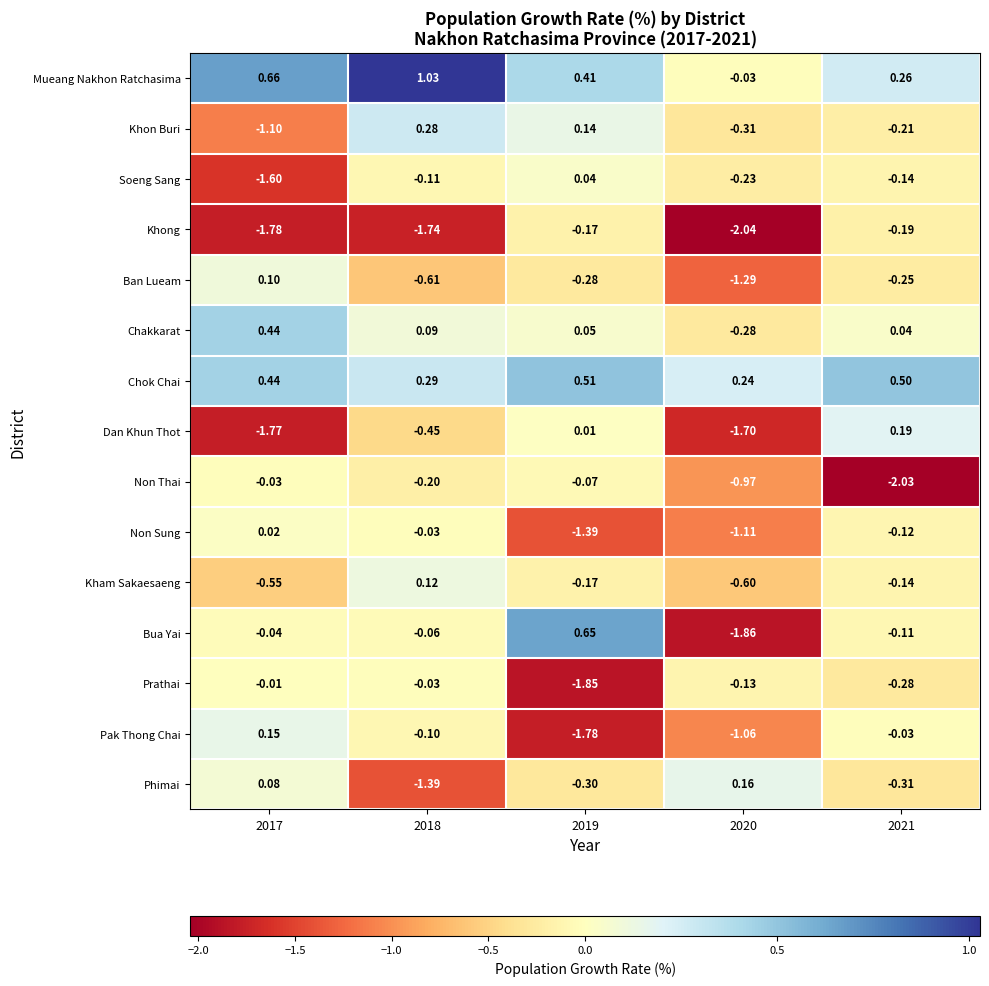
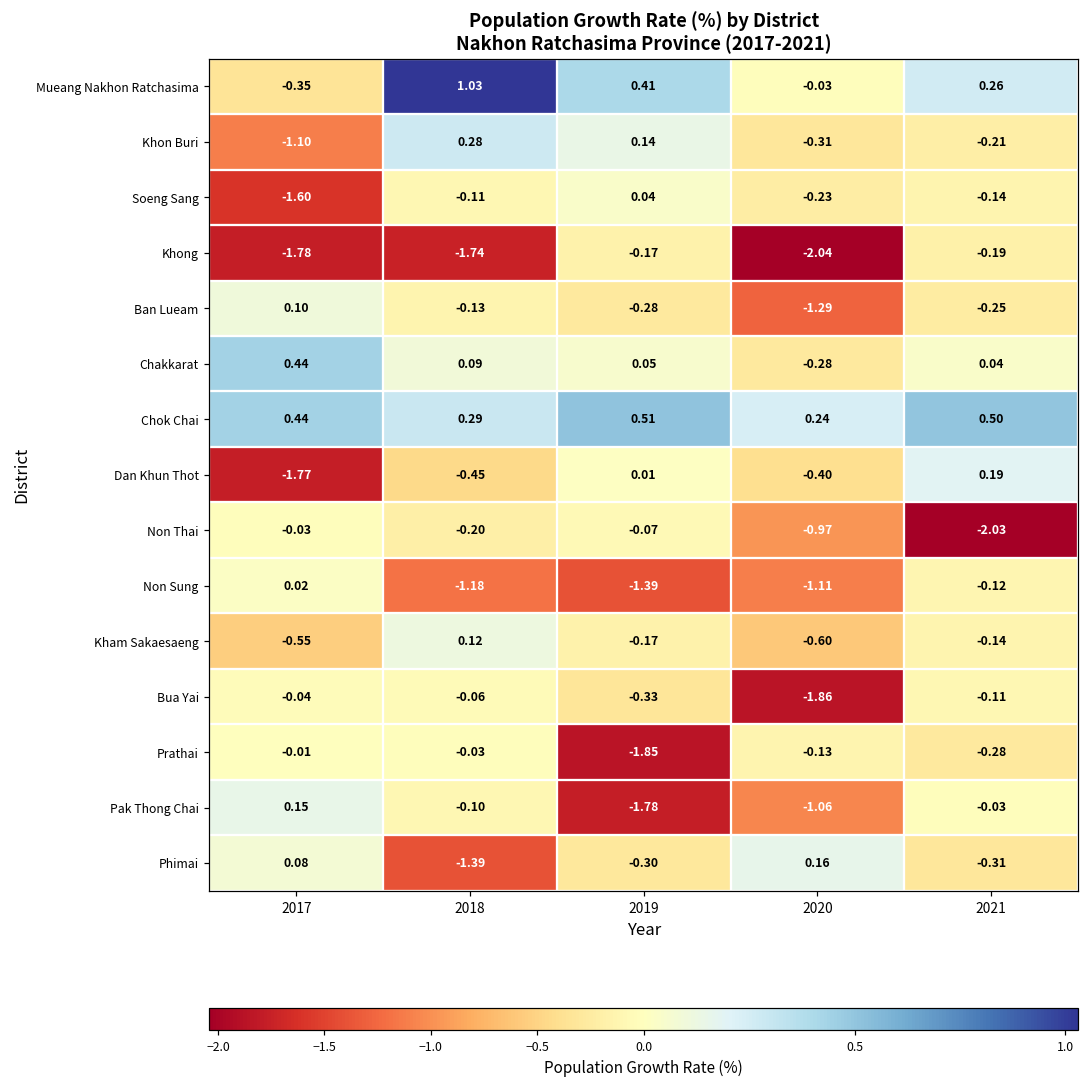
  {
    "Mueang Nakhon Ratchasima": {
-     "2017": 0.66,
+     "2017": -0.35,
      "2018": 1.03,
      "2019": 0.41,
      "2020": -0.03,
      "2021": 0.26
    },
    "Khon Buri": {
      "2017": -1.10,
      "2018": 0.28,
      "2019": 0.14,
      "2020": -0.31,
      "2021": -0.21
    },
    "Soeng Sang": {
      "2017": -1.60,
      "2018": -0.11,
      "2019": 0.04,
      "2020": -0.23,
      "2021": -0.14
    },
    "Khong": {
      "2017": -1.78,
      "2018": -1.74,
      "2019": -0.17,
      "2020": -2.04,
      "2021": -0.19
    },
    "Ban Lueam": {
      "2017": 0.10,
-     "2018": -0.61,
+     "2018": -0.13,
      "2019": -0.28,
      "2020": -1.29,
      "2021": -0.25
    },
    "Chakkarat": {
      "2017": 0.44,
      "2018": 0.09,
      "2019": 0.05,
      "2020": -0.28,
      "2021": 0.04
    },
    "Chok Chai": {
      "2017": 0.44,
      "2018": 0.29,
      "2019": 0.51,
      "2020": 0.24,
      "2021": 0.50
    },
    "Dan Khun Thot": {
      "2017": -1.77,
      "2018": -0.45,
      "2019": 0.01,
-     "2020": -1.70,
+     "2020": -0.40,
      "2021": 0.19
    },
    "Non Thai": {
      "2017": -0.03,
      "2018": -0.20,
      "2019": -0.07,
      "2020": -0.97,
      "2021": -2.03
    },
    "Non Sung": {
      "2017": 0.02,
-     "2018": -0.03,
+     "2018": -1.18,
      "2019": -1.39,
      "2020": -1.11,
      "2021": -0.12
    },
    "Kham Sakaesaeng": {
      "2017": -0.55,
      "2018": 0.12,
      "2019": -0.17,
      "2020": -0.60,
      "2021": -0.14
    },
    "Bua Yai": {
      "2017": -0.04,
      "2018": -0.06,
-     "2019": 0.65,
+     "2019": -0.33,
      "2020": -1.86,
      "2021": -0.11
    },
    "Prathai": {
      "2017": -0.01,
      "2018": -0.03,
      "2019": -1.85,
      "2020": -0.13,
      "2021": -0.28
    },
    "Pak Thong Chai": {
      "2017": 0.15,
      "2018": -0.10,
      "2019": -1.78,
      "2020": -1.06,
      "2021": -0.03
    },
    "Phimai": {
      "2017": 0.08,
      "2018": -1.39,
      "2019": -0.30,
      "2020": 0.16,
      "2021": -0.31
    }
  }
